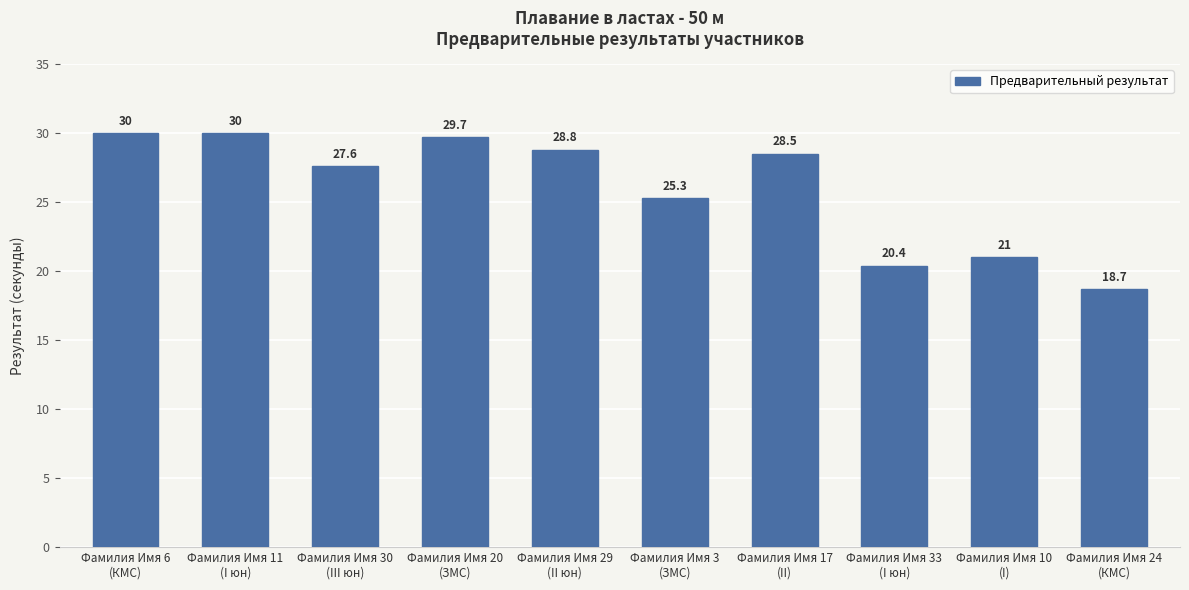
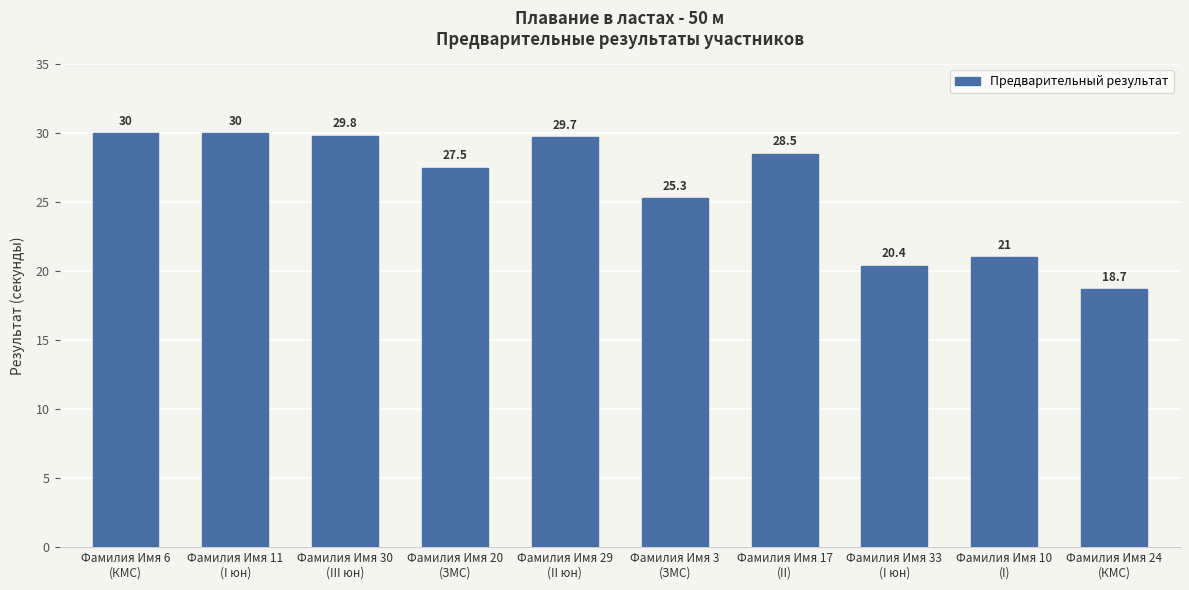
  {
    "Фамилия Имя 6 (КМС)": 30,
    "Фамилия Имя 11 (I юн)": 30,
-   "Фамилия Имя 30 (III юн)": 27.6,
-   "Фамилия Имя 20 (ЗМС)": 29.7,
-   "Фамилия Имя 29 (II юн)": 28.8,
+   "Фамилия Имя 30 (III юн)": 29.8,
+   "Фамилия Имя 20 (ЗМС)": 27.5,
+   "Фамилия Имя 29 (II юн)": 29.7,
    "Фамилия Имя 3 (ЗМС)": 25.3,
    "Фамилия Имя 17 (II)": 28.5,
    "Фамилия Имя 33 (I юн)": 20.4,
    "Фамилия Имя 10 (I)": 21,
    "Фамилия Имя 24 (КМС)": 18.7
  }
